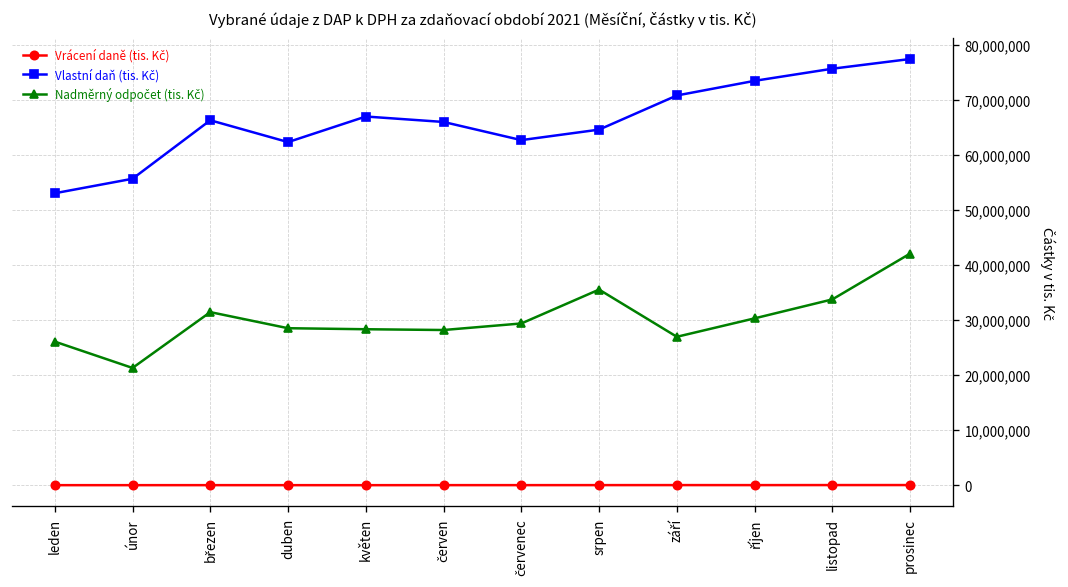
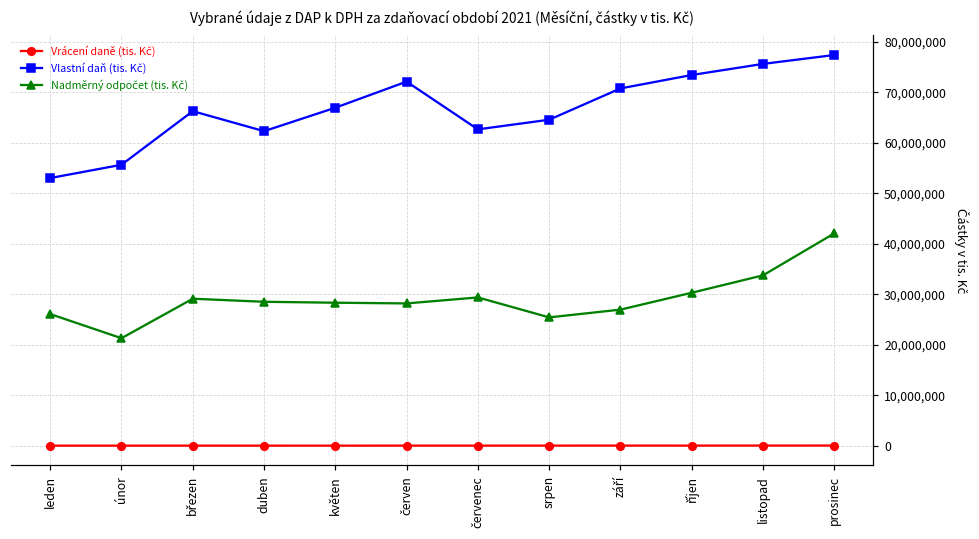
  {
    "Vrácení daně (tis. Kč)": {
      "leden": "0",
      "únor": "0",
      "březen": "0",
      "duben": "0",
      "květen": "0",
      "červen": "0",
      "červenec": "0",
      "srpen": "0",
      "září": "0",
      "říjen": "0",
      "listopad": "0",
      "prosinec": "0"
    },
    "Vlastní daň (tis. Kč)": {
      "leden": "53,000,000",
      "únor": "56,000,000",
      "březen": "66,000,000",
      "duben": "62,000,000",
      "květen": "67,000,000",
-     "červen": "66,000,000",
+     "červen": "72,000,000",
      "červenec": "63,000,000",
      "srpen": "65,000,000",
      "září": "71,000,000",
      "říjen": "73,000,000",
      "listopad": "76,000,000",
      "prosinec": "77,000,000"
    },
    "Nadměrný odpočet (tis. Kč)": {
      "leden": "26,000,000",
      "únor": "21,000,000",
-     "březen": "31,000,000",
+     "březen": "29,000,000",
      "duben": "29,000,000",
      "květen": "28,000,000",
      "červen": "28,000,000",
      "červenec": "29,000,000",
-     "srpen": "36,000,000",
+     "srpen": "25,000,000",
      "září": "27,000,000",
      "říjen": "30,000,000",
      "listopad": "34,000,000",
      "prosinec": "42,000,000"
    }
  }
